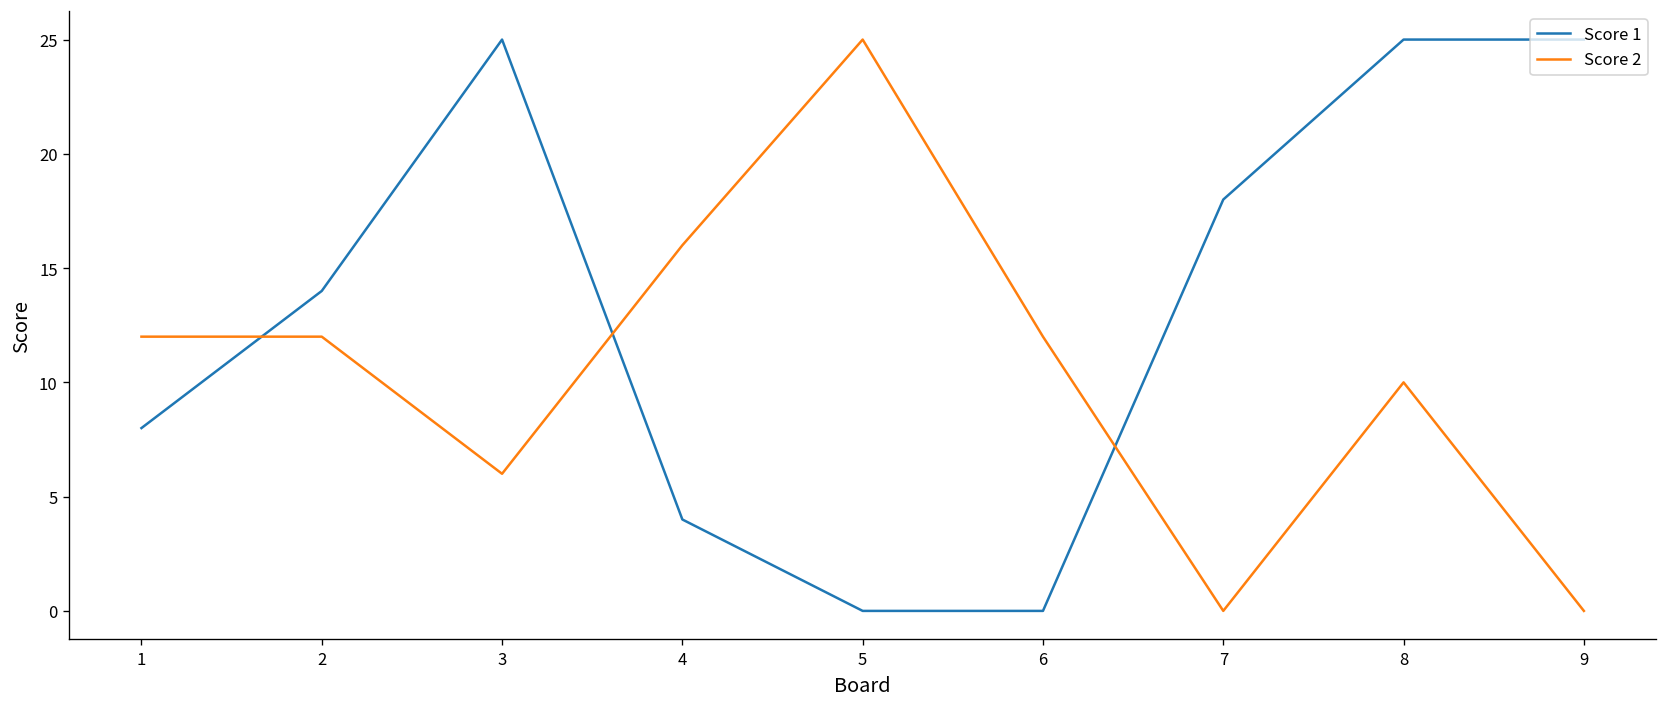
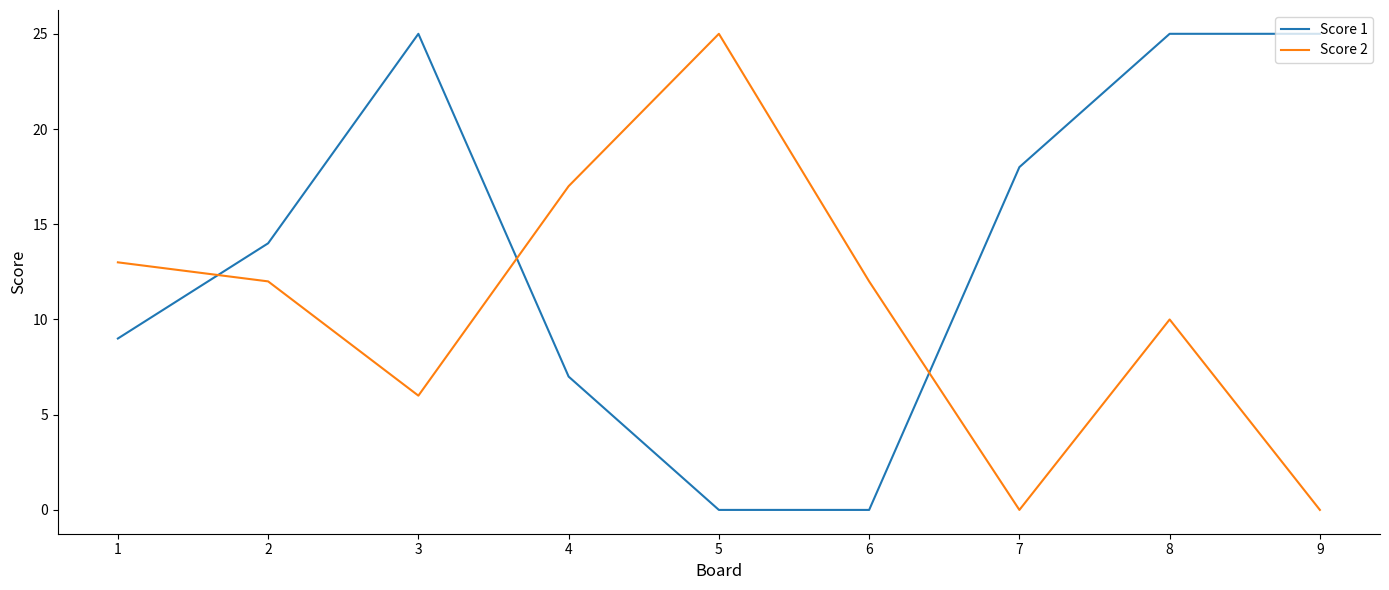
  {
    "Score 1": {
-     "1": 8,
+     "1": 9,
      "2": 14,
      "3": 25,
-     "4": 4,
+     "4": 7,
      "5": 0,
      "6": 0,
      "7": 18,
      "8": 25
    },
    "Score 2": {
-     "1": 12,
+     "1": 13,
      "2": 12,
      "3": 6,
-     "4": 16,
+     "4": 17,
      "5": 25,
      "6": 12,
      "7": 0,
      "8": 10,
      "9": 0
    }
  }
